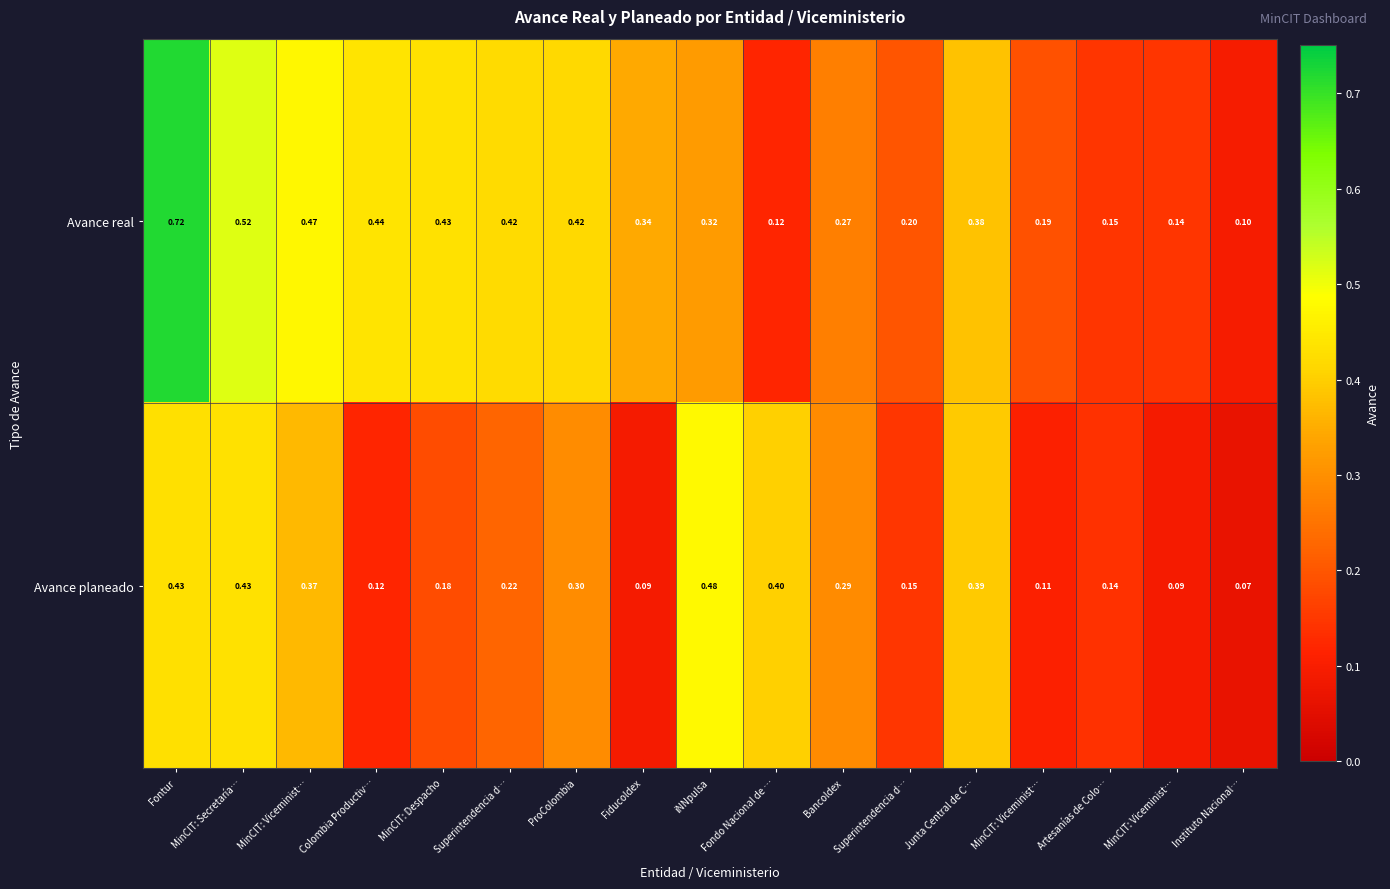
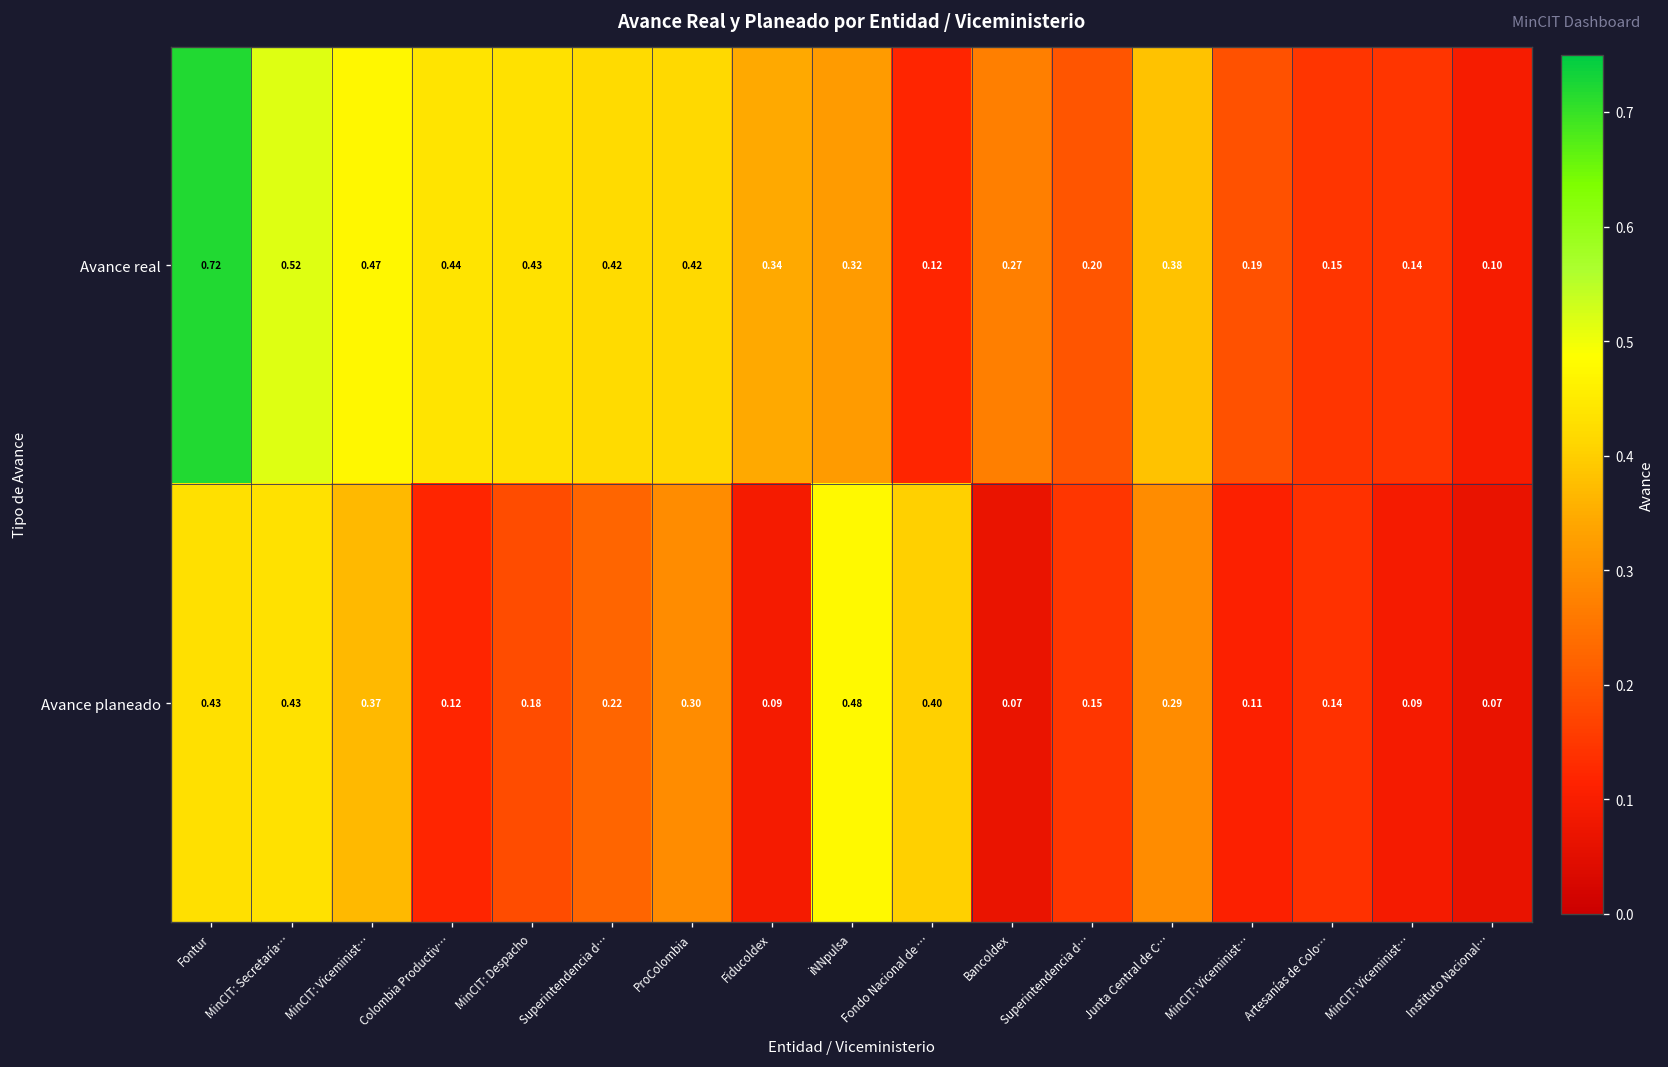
  {
    "Avance real": {
      "Fontur": 0.72,
      "MinCIT: Secretaría…": 0.52,
      "Colombia Productiv…": 0.44,
      "MinCIT: Despacho": 0.43,
      "ProColombia": 0.42,
      "Fiducoldex": 0.34,
      "iNNpulsa": 0.32,
      "Fondo Nacional de …": 0.12,
      "Bancoldex": 0.27,
      "Junta Central de C…": 0.38,
      "Artesanías de Colo…": 0.15,
      "Instituto Nacional…": 0.10
    },
    "Avance planeado": {
      "Fontur": 0.43,
      "MinCIT: Secretaría…": 0.43,
      "Colombia Productiv…": 0.12,
      "MinCIT: Despacho": 0.18,
      "ProColombia": 0.30,
      "Fiducoldex": 0.09,
      "iNNpulsa": 0.48,
      "Fondo Nacional de …": 0.40,
-     "Bancoldex": 0.29,
-     "Junta Central de C…": 0.39,
+     "Bancoldex": 0.07,
+     "Junta Central de C…": 0.29,
      "Artesanías de Colo…": 0.14,
      "Instituto Nacional…": 0.07
    }
  }
